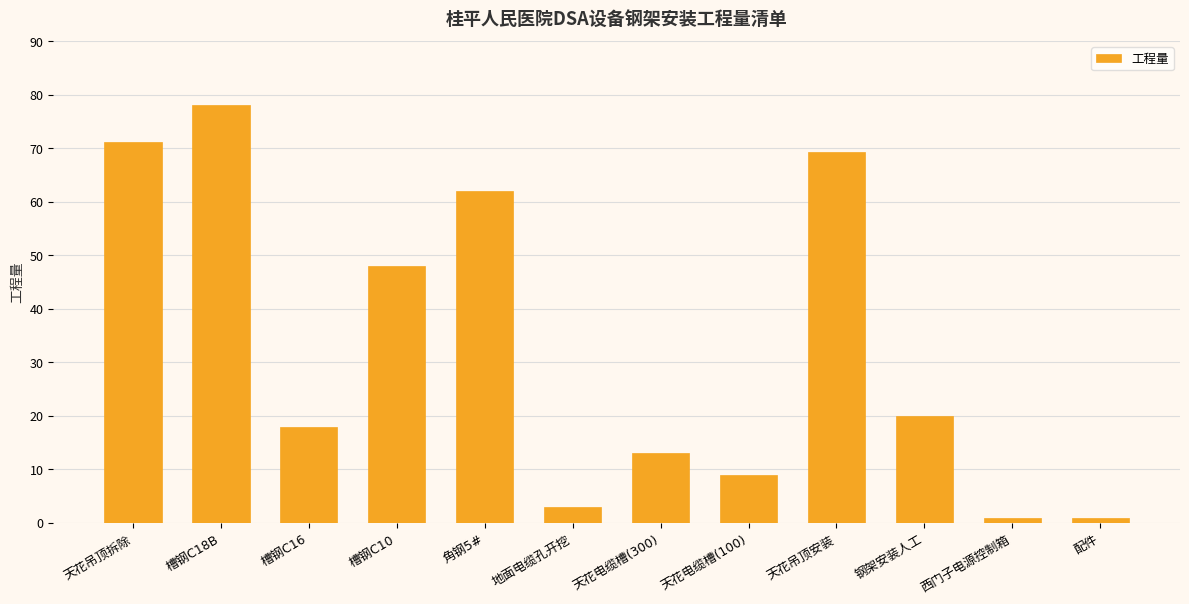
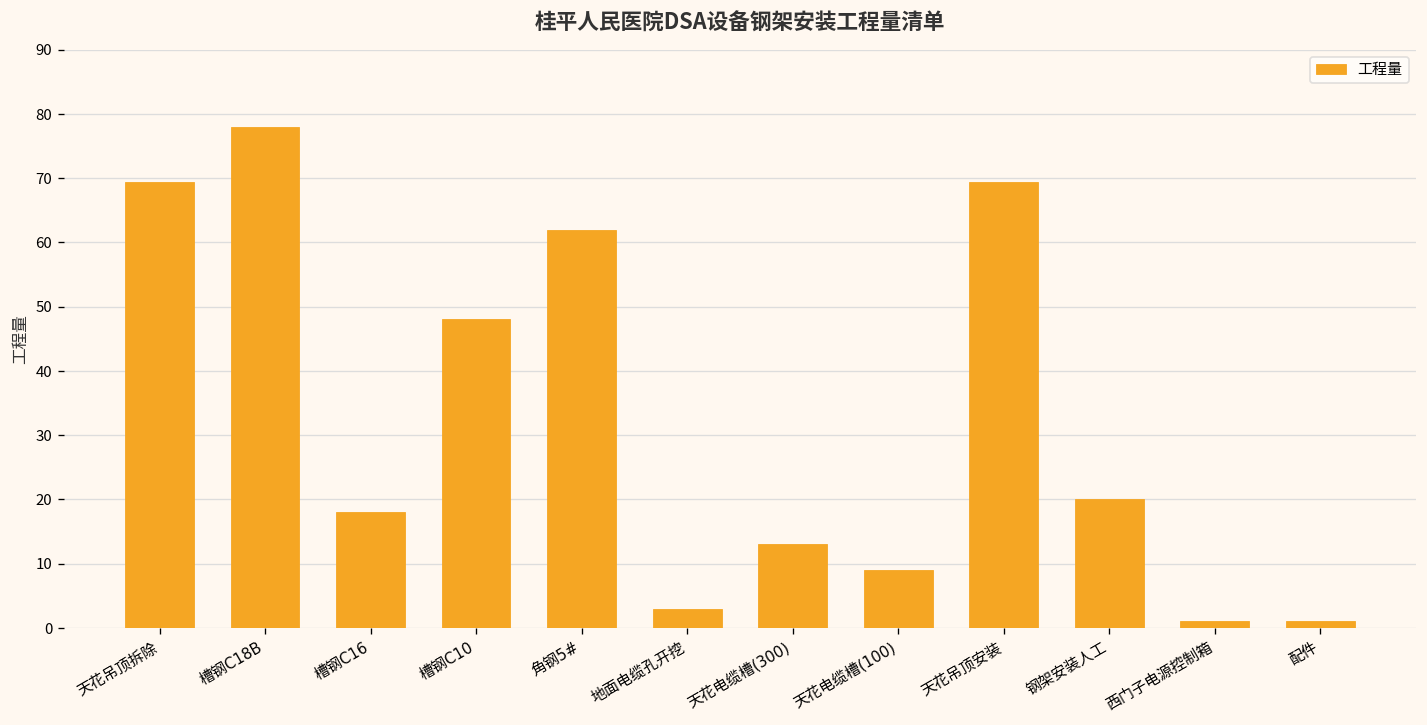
  {
-   "天花吊顶拆除": 71,
+   "天花吊顶拆除": 69,
    "槽钢C18B": 78,
    "槽钢C16": 18,
    "槽钢C10": 48,
    "角钢5#": 62,
    "地面电缆孔开挖": 3,
    "天花电缆槽(300)": 13,
    "天花电缆槽(100)": 9,
    "天花吊顶安装": 69,
    "钢架安装人工": 20,
    "西门子电源控制箱": 1,
    "配件": 1
  }
